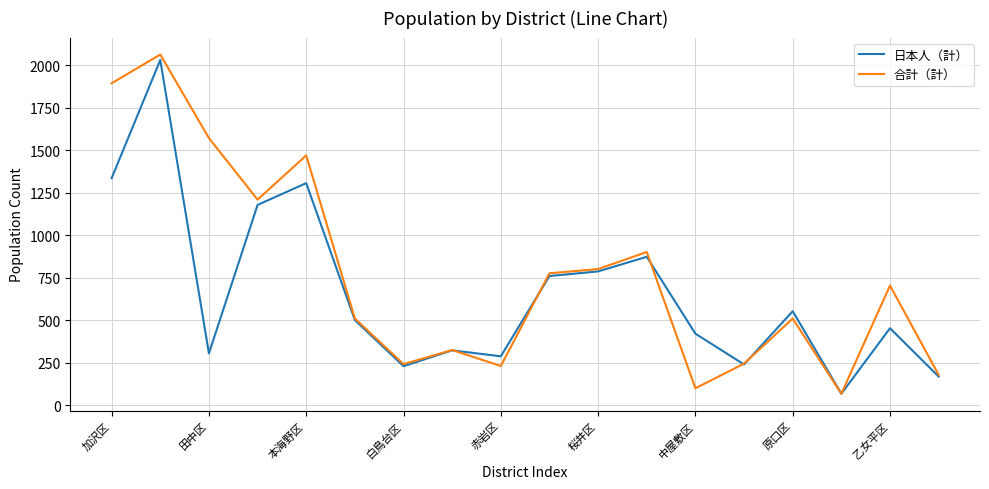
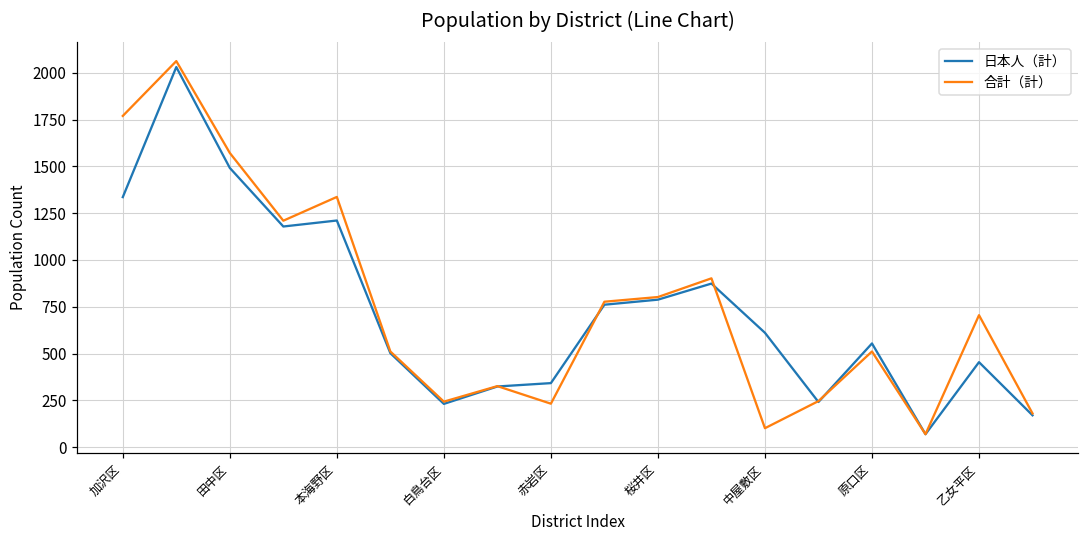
  {
    "日本人（計）": {
      "加沢区": 1340,
-     "田中区": 310,
-     "本海野区": 1310,
-     "赤岩区": 290,
-     "中屋敷区": 420,
+     "田中区": 1490,
+     "本海野区": 1210,
+     "赤岩区": 340,
+     "中屋敷区": 610,
      "原口区": 550,
      "乙女平区": 450
    },
    "合計（計）": {
-     "加沢区": 1890,
+     "加沢区": 1770,
      "田中区": 1570,
-     "本海野区": 1470,
+     "本海野区": 1340,
      "赤岩区": 230,
      "中屋敷区": 100,
      "原口区": 510,
      "乙女平区": 710
    }
  }
